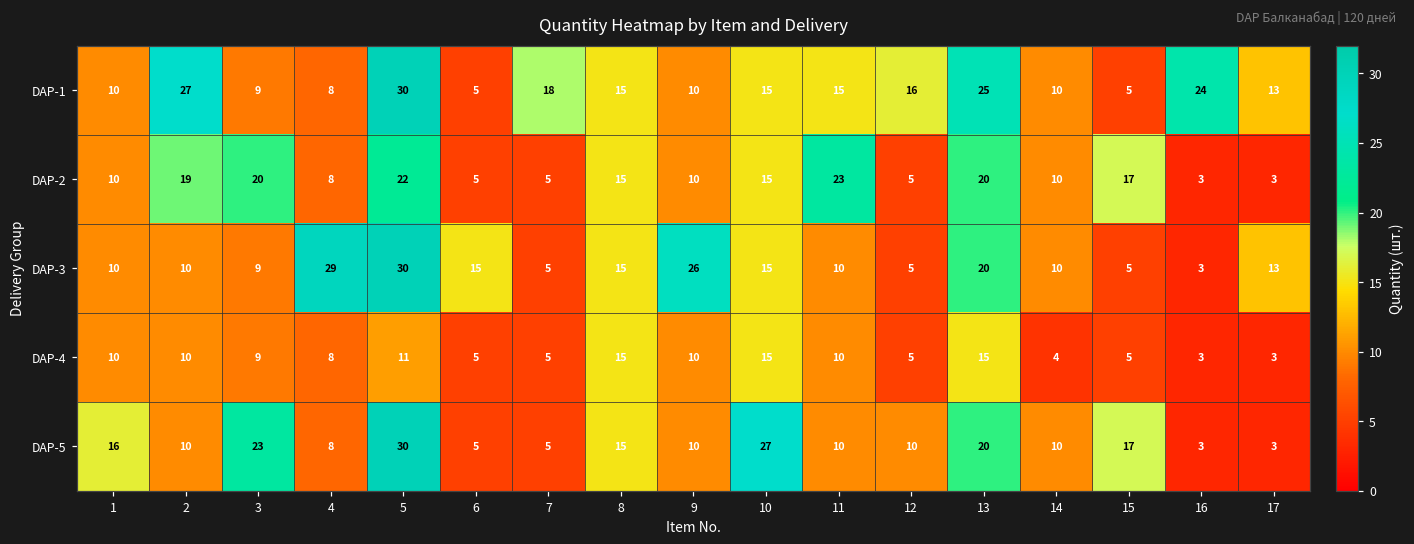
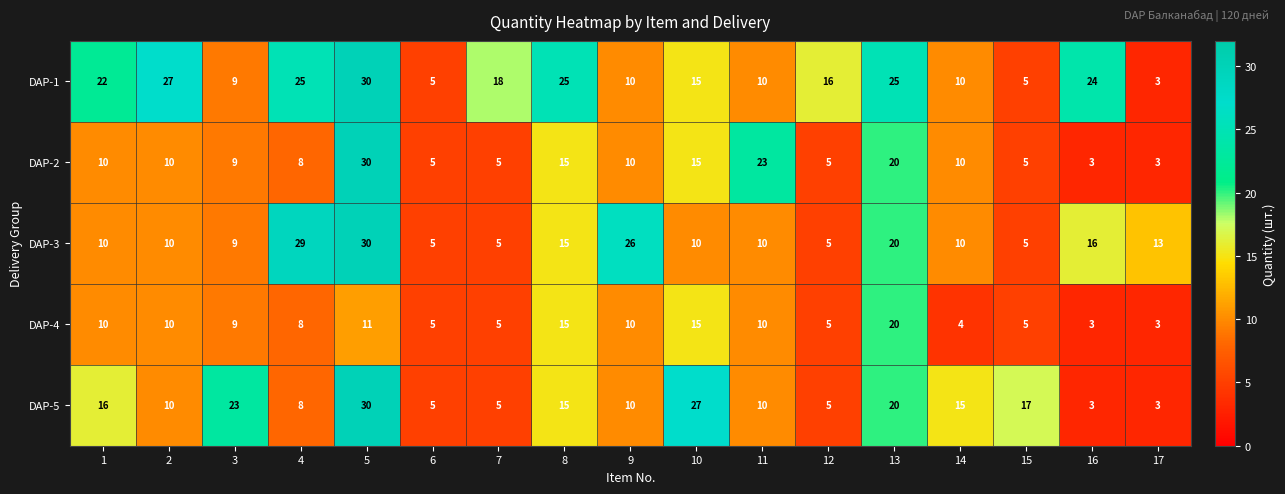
  {
    "DAP-1": {
-     "1": 10,
+     "1": 22,
      "2": 27,
      "3": 9,
-     "4": 8,
+     "4": 25,
      "5": 30,
      "6": 5,
      "7": 18,
-     "8": 15,
+     "8": 25,
      "9": 10,
      "10": 15,
-     "11": 15,
+     "11": 10,
      "12": 16,
      "13": 25,
      "14": 10,
      "15": 5,
      "16": 24,
-     "17": 13
+     "17": 3
    },
    "DAP-2": {
      "1": 10,
-     "2": 19,
-     "3": 20,
+     "2": 10,
+     "3": 9,
      "4": 8,
-     "5": 22,
+     "5": 30,
      "6": 5,
      "7": 5,
      "8": 15,
      "9": 10,
      "10": 15,
      "11": 23,
      "12": 5,
      "13": 20,
      "14": 10,
-     "15": 17,
+     "15": 5,
      "16": 3,
      "17": 3
    },
    "DAP-3": {
      "1": 10,
      "2": 10,
      "3": 9,
      "4": 29,
      "5": 30,
-     "6": 15,
+     "6": 5,
      "7": 5,
      "8": 15,
      "9": 26,
-     "10": 15,
+     "10": 10,
      "11": 10,
      "12": 5,
      "13": 20,
      "14": 10,
      "15": 5,
-     "16": 3,
+     "16": 16,
      "17": 13
    },
    "DAP-4": {
      "1": 10,
      "2": 10,
      "3": 9,
      "4": 8,
      "5": 11,
      "6": 5,
      "7": 5,
      "8": 15,
      "9": 10,
      "10": 15,
      "11": 10,
      "12": 5,
-     "13": 15,
+     "13": 20,
      "14": 4,
      "15": 5,
      "16": 3,
      "17": 3
    },
    "DAP-5": {
      "1": 16,
      "2": 10,
      "3": 23,
      "4": 8,
      "5": 30,
      "6": 5,
      "7": 5,
      "8": 15,
      "9": 10,
      "10": 27,
      "11": 10,
-     "12": 10,
+     "12": 5,
      "13": 20,
-     "14": 10,
+     "14": 15,
      "15": 17,
      "16": 3,
      "17": 3
    }
  }
